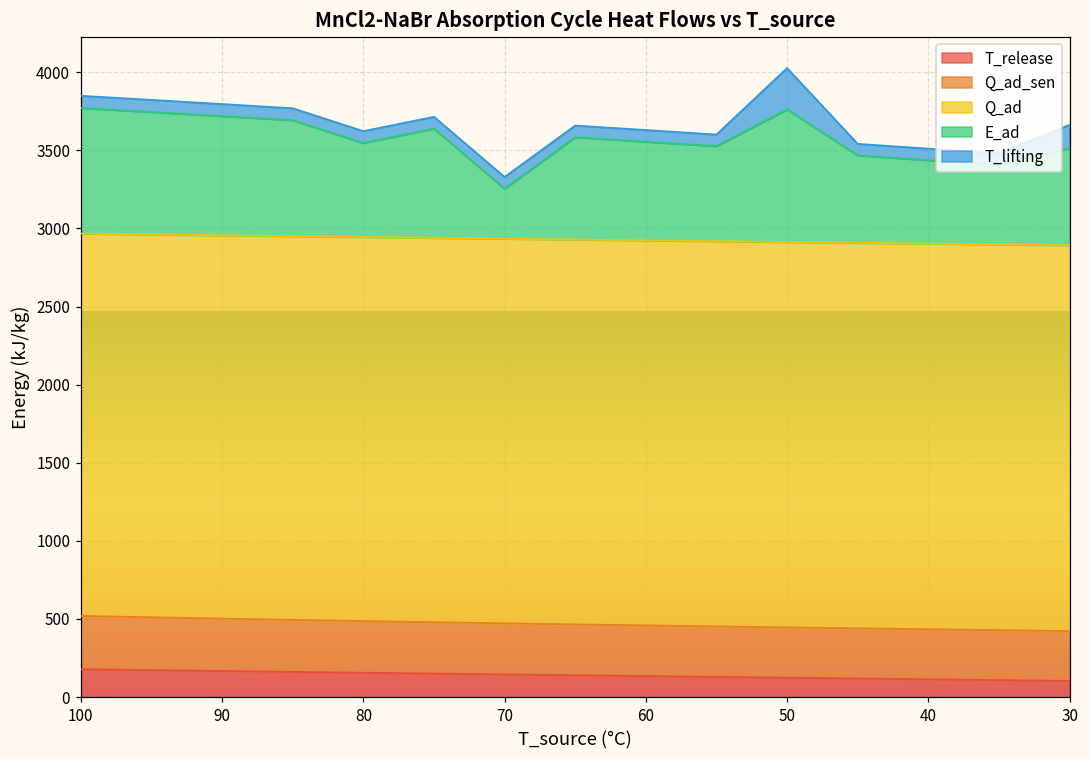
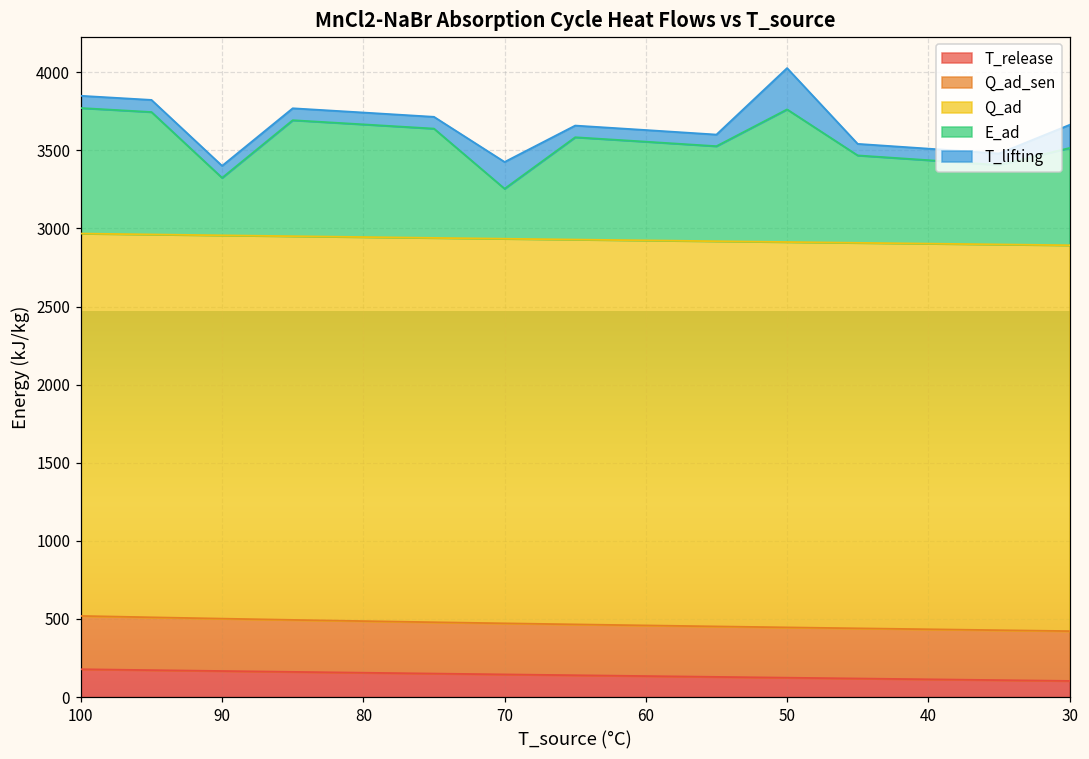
  {
    "Q_ad": {
      "100": 2450,
      "90": 2450,
      "80": 2460,
      "70": 2460,
      "60": 2470,
      "50": 2470,
      "40": 2470,
      "30": 2470
    },
    "E_ad": {
      "100": 800,
-     "90": 760,
-     "80": 600,
+     "90": 370,
+     "80": 720,
      "70": 320,
      "60": 630,
      "50": 850,
      "40": 530,
      "30": 620
    },
    "T_lifting": {
      "100": 80,
      "90": 80,
      "80": 80,
-     "70": 80,
+     "70": 170,
      "60": 70,
      "50": 260,
      "40": 70,
      "30": 150
    }
  }
